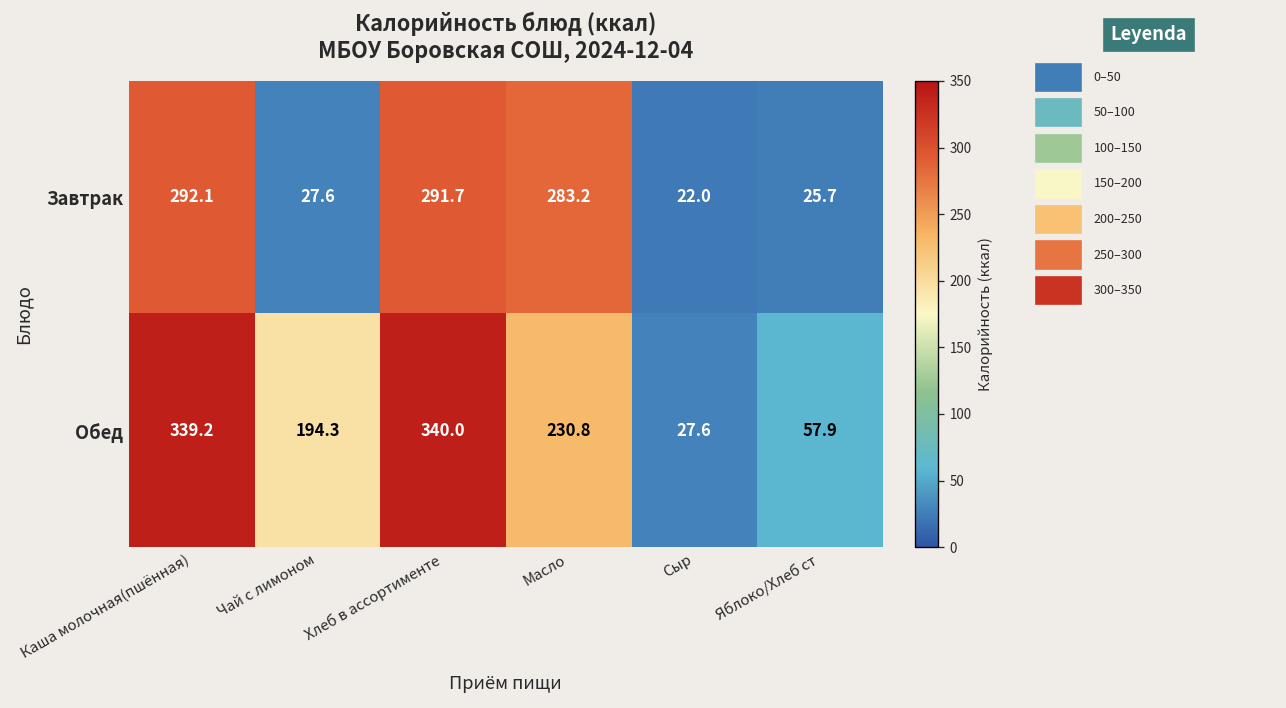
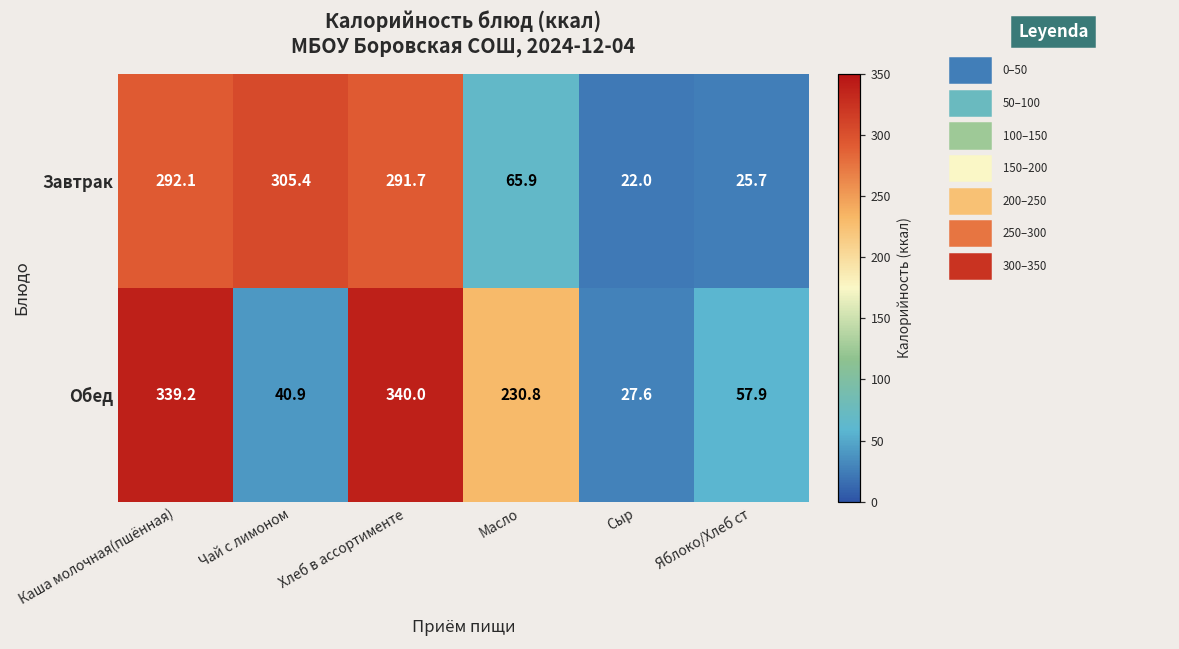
  {
    "Завтрак": {
      "Каша молочная(пшённая)": 292.1,
-     "Чай с лимоном": 27.6,
+     "Чай с лимоном": 305.4,
      "Хлеб в ассортименте": 291.7,
-     "Масло": 283.2,
+     "Масло": 65.9,
      "Сыр": 22.0,
      "Яблоко/Хлеб ст": 25.7
    },
    "Обед": {
      "Каша молочная(пшённая)": 339.2,
-     "Чай с лимоном": 194.3,
+     "Чай с лимоном": 40.9,
      "Хлеб в ассортименте": 340.0,
      "Масло": 230.8,
      "Сыр": 27.6,
      "Яблоко/Хлеб ст": 57.9
    }
  }
